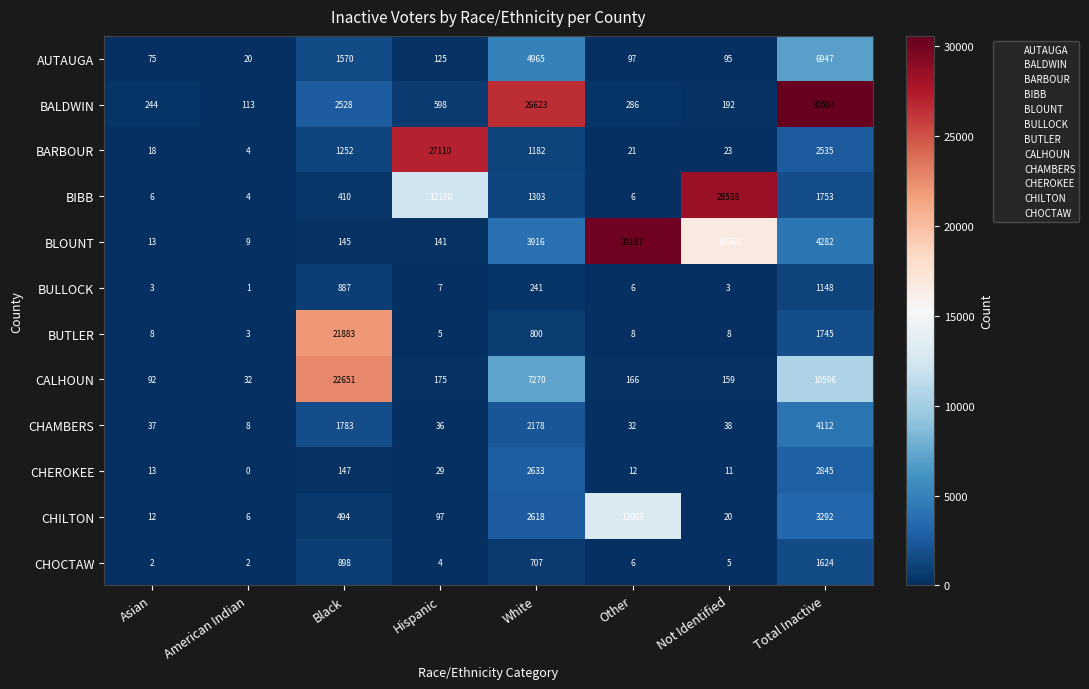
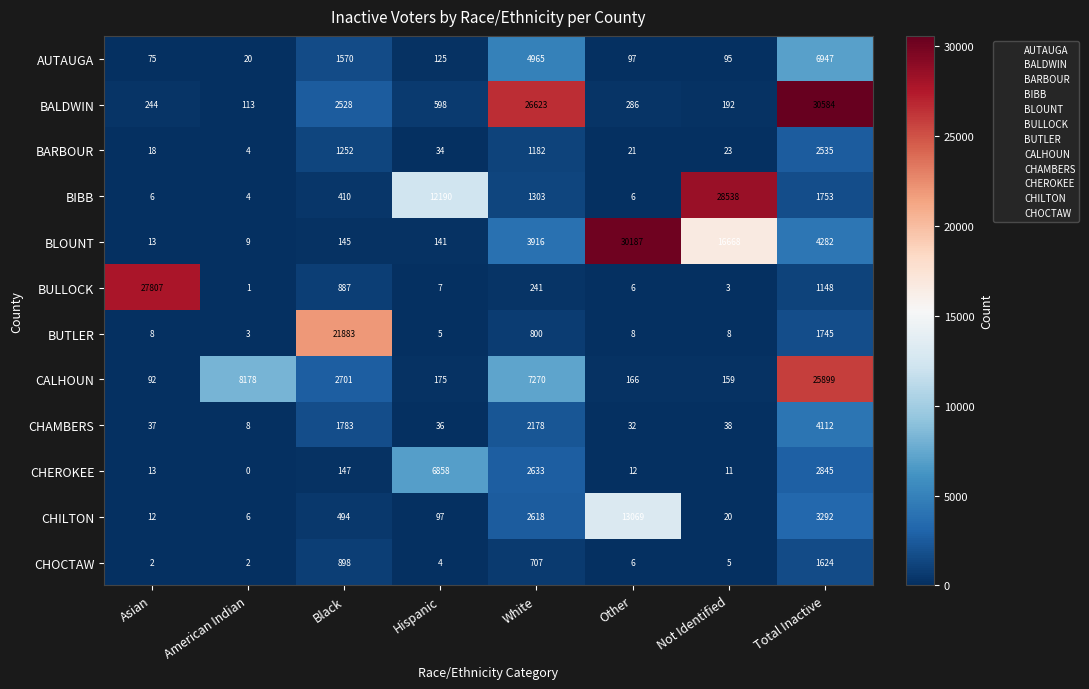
  {
    "AUTAUGA": {
      "Asian": 75,
      "American Indian": 20,
      "Black": 1570,
      "Hispanic": 125,
      "White": 4965,
      "Other": 97,
      "Not Identified": 95,
      "Total Inactive": 6947
    },
    "BALDWIN": {
      "Asian": 244,
      "American Indian": 113,
      "Black": 2528,
      "Hispanic": 598,
      "White": 26623,
      "Other": 286,
      "Not Identified": 192,
      "Total Inactive": 30584
    },
    "BARBOUR": {
      "Asian": 18,
      "American Indian": 4,
      "Black": 1252,
-     "Hispanic": 27110,
+     "Hispanic": 34,
      "White": 1182,
      "Other": 21,
      "Not Identified": 23,
      "Total Inactive": 2535
    },
    "BIBB": {
      "Asian": 6,
      "American Indian": 4,
      "Black": 410,
      "White": 1303,
      "Other": 6,
      "Not Identified": 28538,
      "Total Inactive": 1753
    },
    "BLOUNT": {
      "Asian": 13,
      "American Indian": 9,
      "Black": 145,
      "Hispanic": 141,
      "White": 3916,
      "Other": 30187,
      "Total Inactive": 4282
    },
    "BULLOCK": {
-     "Asian": 3,
+     "Asian": 27807,
      "American Indian": 1,
      "Black": 887,
      "Hispanic": 7,
      "White": 241,
      "Other": 6,
      "Not Identified": 3,
      "Total Inactive": 1148
    },
    "BUTLER": {
      "Asian": 8,
      "American Indian": 3,
      "Black": 21883,
      "Hispanic": 5,
      "White": 800,
      "Other": 8,
      "Not Identified": 8,
      "Total Inactive": 1745
    },
    "CALHOUN": {
      "Asian": 92,
-     "American Indian": 32,
-     "Black": 22651,
+     "American Indian": 8178,
+     "Black": 2701,
      "Hispanic": 175,
      "White": 7270,
      "Other": 166,
      "Not Identified": 159,
-     "Total Inactive": 10596
+     "Total Inactive": 25899
    },
    "CHAMBERS": {
      "Asian": 37,
      "American Indian": 8,
      "Black": 1783,
      "Hispanic": 36,
      "White": 2178,
      "Other": 32,
      "Not Identified": 38,
      "Total Inactive": 4112
    },
    "CHEROKEE": {
      "Asian": 13,
      "American Indian": 0,
      "Black": 147,
-     "Hispanic": 29,
+     "Hispanic": 6858,
      "White": 2633,
      "Other": 12,
      "Not Identified": 11,
      "Total Inactive": 2845
    },
    "CHILTON": {
      "Asian": 12,
      "American Indian": 6,
      "Black": 494,
      "Hispanic": 97,
      "White": 2618,
      "Not Identified": 20,
      "Total Inactive": 3292
    },
    "CHOCTAW": {
      "Asian": 2,
      "American Indian": 2,
      "Black": 898,
      "Hispanic": 4,
      "White": 707,
      "Other": 6,
      "Not Identified": 5,
      "Total Inactive": 1624
    }
  }
